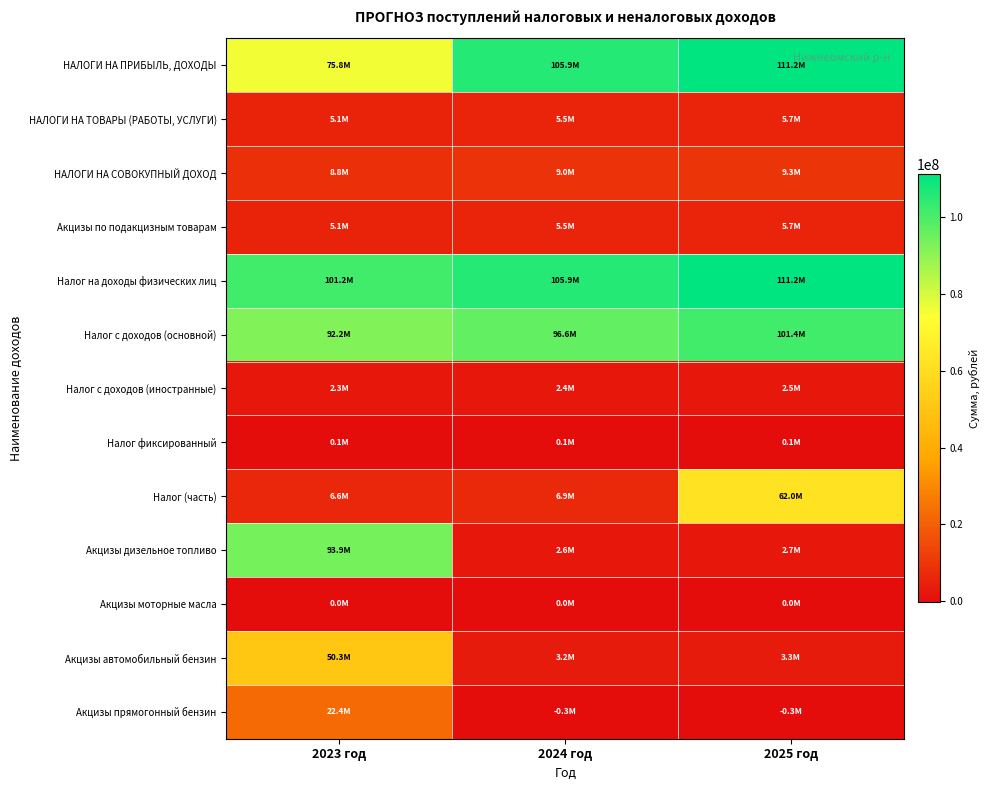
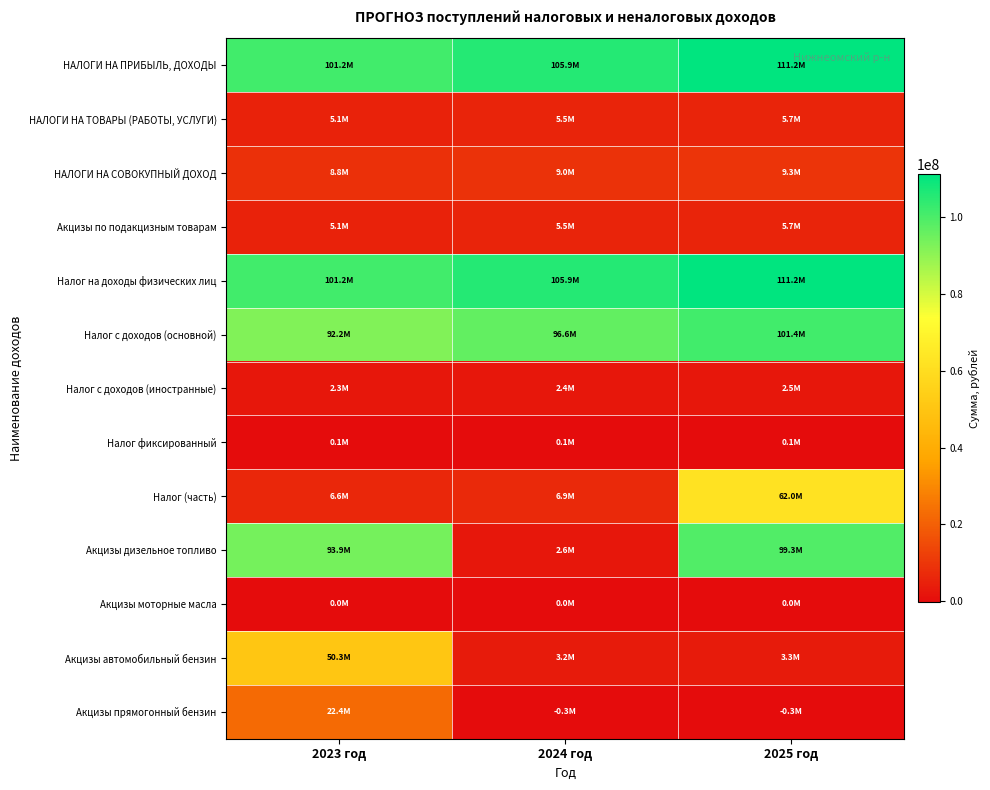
  {
    "НАЛОГИ НА ПРИБЫЛЬ, ДОХОДЫ": {
-     "2023 год": "75.8M",
+     "2023 год": "101.2M",
      "2024 год": "105.9M"
    },
    "НАЛОГИ НА ТОВАРЫ (РАБОТЫ, УСЛУГИ)": {
      "2023 год": "5.1M",
      "2024 год": "5.5M",
      "2025 год": "5.7M"
    },
    "НАЛОГИ НА СОВОКУПНЫЙ ДОХОД": {
      "2023 год": "8.8M",
      "2024 год": "9.0M",
      "2025 год": "9.3M"
    },
    "Акцизы по подакцизным товарам": {
      "2023 год": "5.1M",
      "2024 год": "5.5M",
      "2025 год": "5.7M"
    },
    "Налог на доходы физических лиц": {
      "2023 год": "101.2M",
      "2024 год": "105.9M",
      "2025 год": "111.2M"
    },
    "Налог с доходов (основной)": {
      "2023 год": "92.2M",
      "2024 год": "96.6M",
      "2025 год": "101.4M"
    },
    "Налог с доходов (иностранные)": {
      "2023 год": "2.3M",
      "2024 год": "2.4M",
      "2025 год": "2.5M"
    },
    "Налог фиксированный": {
      "2023 год": "0.1M",
      "2024 год": "0.1M",
      "2025 год": "0.1M"
    },
    "Налог (часть)": {
      "2023 год": "6.6M",
      "2024 год": "6.9M",
      "2025 год": "62.0M"
    },
    "Акцизы дизельное топливо": {
      "2023 год": "93.9M",
      "2024 год": "2.6M",
-     "2025 год": "2.7M"
+     "2025 год": "99.3M"
    },
    "Акцизы моторные масла": {
      "2023 год": "0.0M",
      "2024 год": "0.0M",
      "2025 год": "0.0M"
    },
    "Акцизы автомобильный бензин": {
      "2023 год": "50.3M",
      "2024 год": "3.2M",
      "2025 год": "3.3M"
    },
    "Акцизы прямогонный бензин": {
      "2023 год": "22.4M",
      "2024 год": "-0.3M",
      "2025 год": "-0.3M"
    }
  }
